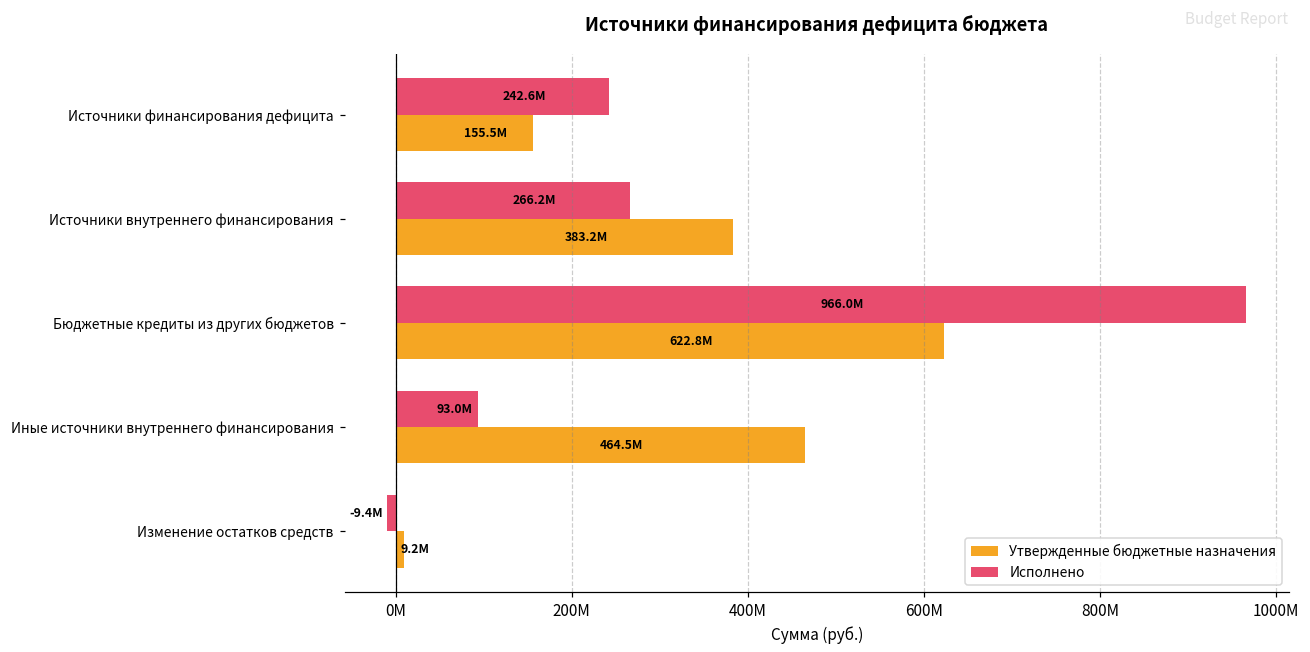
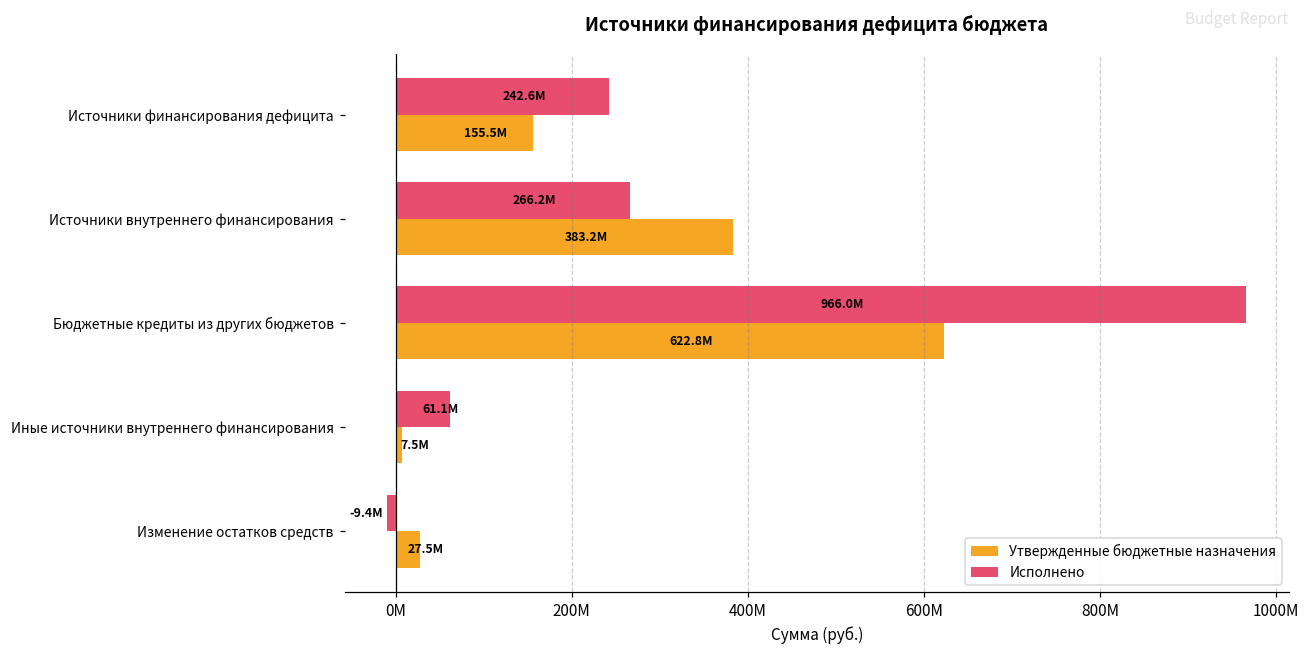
  {
    "Утвержденные бюджетные назначения": {
      "Источники финансирования дефицита": "155.5M",
      "Источники внутреннего финансирования": "383.2M",
      "Бюджетные кредиты из других бюджетов": "622.8M",
-     "Иные источники внутреннего финансирования": "464.5M",
-     "Изменение остатков средств": "9.2M"
+     "Иные источники внутреннего финансирования": "7.5M",
+     "Изменение остатков средств": "27.5M"
    },
    "Исполнено": {
      "Источники финансирования дефицита": "242.6M",
      "Источники внутреннего финансирования": "266.2M",
      "Бюджетные кредиты из других бюджетов": "966.0M",
-     "Иные источники внутреннего финансирования": "93.0M",
+     "Иные источники внутреннего финансирования": "61.1M",
      "Изменение остатков средств": "-9.4M"
    }
  }
